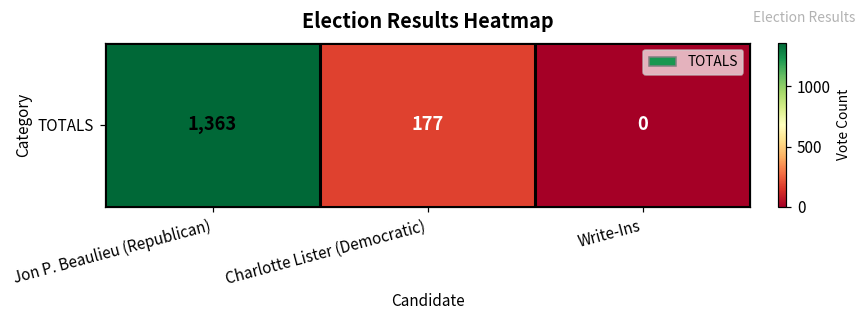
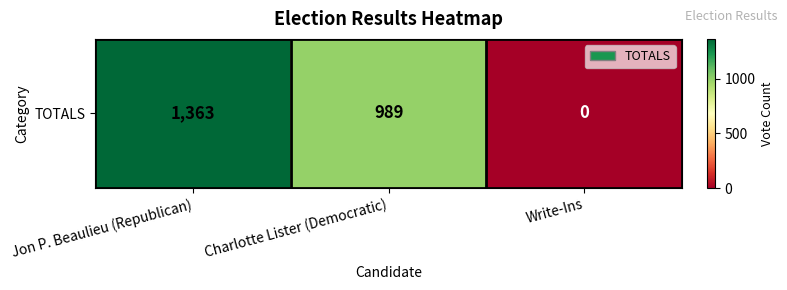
  {
    "TOTALS": {
      "Jon P. Beaulieu (Republican)": "1,363",
-     "Charlotte Lister (Democratic)": "177",
+     "Charlotte Lister (Democratic)": "989",
      "Write-Ins": "0"
    }
  }
